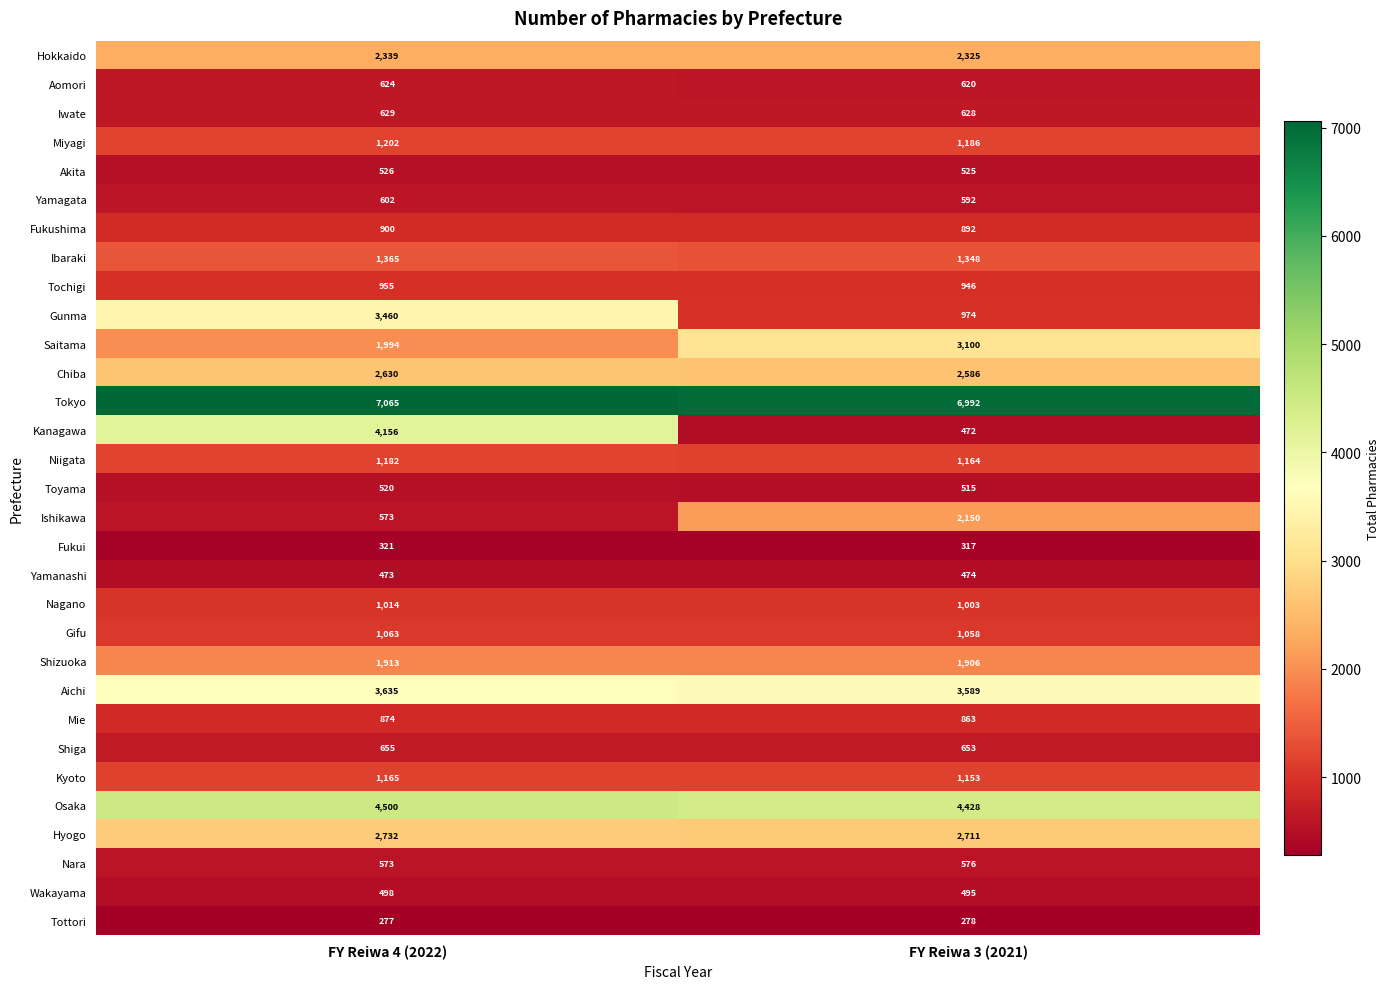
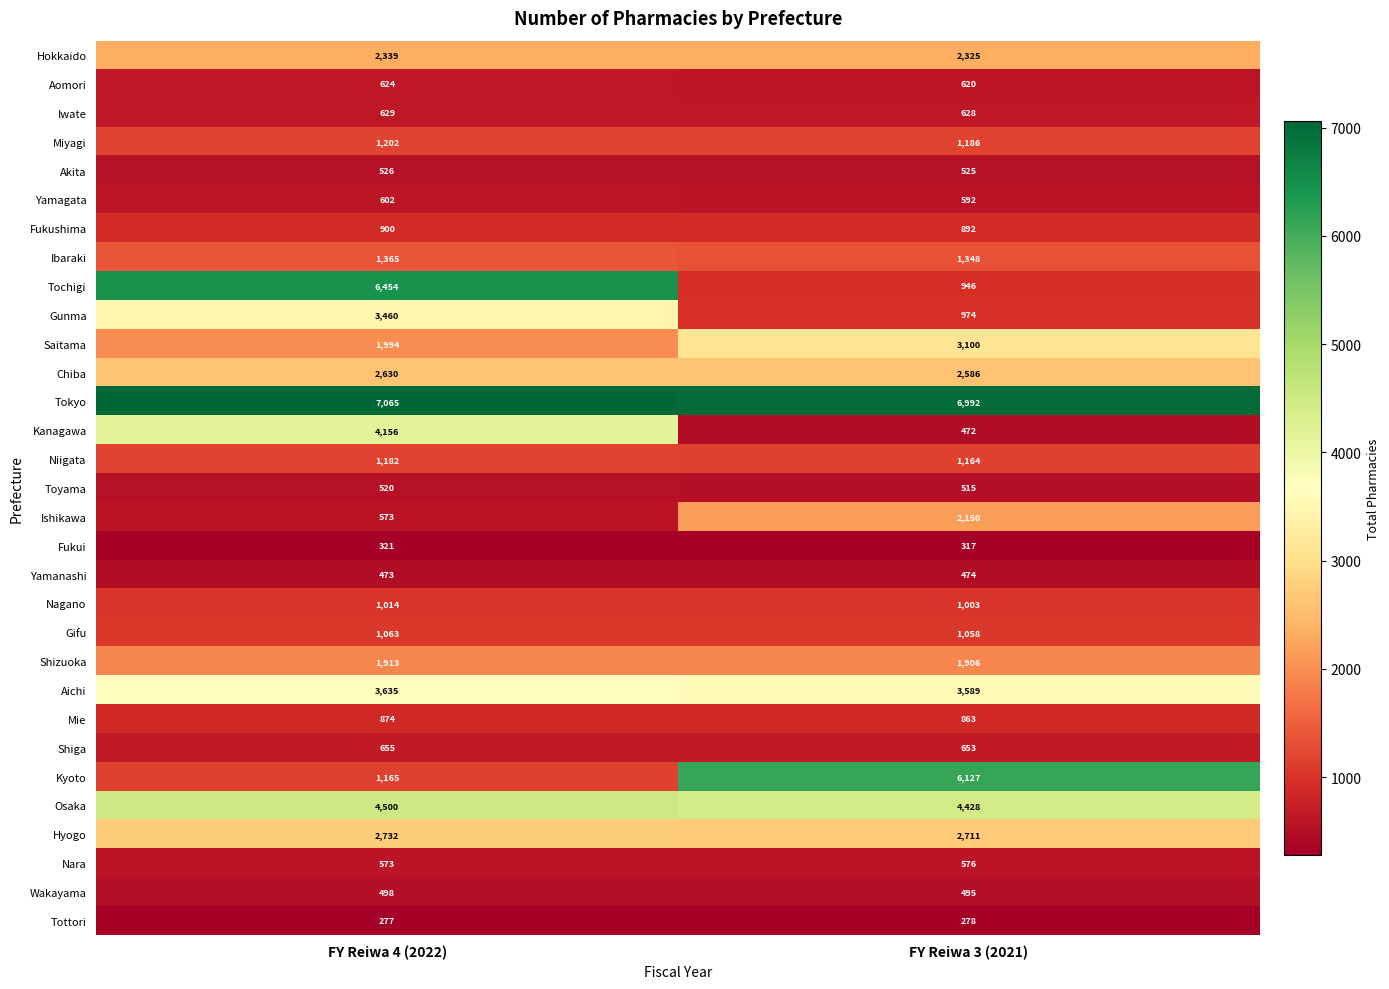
  {
    "Hokkaido": {
      "FY Reiwa 4 (2022)": "2,339",
      "FY Reiwa 3 (2021)": "2,325"
    },
    "Aomori": {
      "FY Reiwa 4 (2022)": "624",
      "FY Reiwa 3 (2021)": "620"
    },
    "Iwate": {
      "FY Reiwa 4 (2022)": "629",
      "FY Reiwa 3 (2021)": "628"
    },
    "Miyagi": {
      "FY Reiwa 4 (2022)": "1,202",
      "FY Reiwa 3 (2021)": "1,186"
    },
    "Akita": {
      "FY Reiwa 4 (2022)": "526",
      "FY Reiwa 3 (2021)": "525"
    },
    "Yamagata": {
      "FY Reiwa 4 (2022)": "602",
      "FY Reiwa 3 (2021)": "592"
    },
    "Fukushima": {
      "FY Reiwa 4 (2022)": "900",
      "FY Reiwa 3 (2021)": "892"
    },
    "Ibaraki": {
      "FY Reiwa 4 (2022)": "1,365",
      "FY Reiwa 3 (2021)": "1,348"
    },
    "Tochigi": {
-     "FY Reiwa 4 (2022)": "955",
+     "FY Reiwa 4 (2022)": "6,454",
      "FY Reiwa 3 (2021)": "946"
    },
    "Gunma": {
      "FY Reiwa 4 (2022)": "3,460",
      "FY Reiwa 3 (2021)": "974"
    },
    "Saitama": {
      "FY Reiwa 4 (2022)": "1,994",
      "FY Reiwa 3 (2021)": "3,100"
    },
    "Chiba": {
      "FY Reiwa 4 (2022)": "2,630",
      "FY Reiwa 3 (2021)": "2,586"
    },
    "Tokyo": {
      "FY Reiwa 4 (2022)": "7,065",
      "FY Reiwa 3 (2021)": "6,992"
    },
    "Kanagawa": {
      "FY Reiwa 4 (2022)": "4,156",
      "FY Reiwa 3 (2021)": "472"
    },
    "Niigata": {
      "FY Reiwa 4 (2022)": "1,182",
      "FY Reiwa 3 (2021)": "1,164"
    },
    "Toyama": {
      "FY Reiwa 4 (2022)": "520",
      "FY Reiwa 3 (2021)": "515"
    },
    "Ishikawa": {
      "FY Reiwa 4 (2022)": "573",
      "FY Reiwa 3 (2021)": "2,150"
    },
    "Fukui": {
      "FY Reiwa 4 (2022)": "321",
      "FY Reiwa 3 (2021)": "317"
    },
    "Yamanashi": {
      "FY Reiwa 4 (2022)": "473",
      "FY Reiwa 3 (2021)": "474"
    },
    "Nagano": {
      "FY Reiwa 4 (2022)": "1,014",
      "FY Reiwa 3 (2021)": "1,003"
    },
    "Gifu": {
      "FY Reiwa 4 (2022)": "1,063",
      "FY Reiwa 3 (2021)": "1,058"
    },
    "Shizuoka": {
      "FY Reiwa 4 (2022)": "1,913",
      "FY Reiwa 3 (2021)": "1,906"
    },
    "Aichi": {
      "FY Reiwa 4 (2022)": "3,635",
      "FY Reiwa 3 (2021)": "3,589"
    },
    "Mie": {
      "FY Reiwa 4 (2022)": "874",
      "FY Reiwa 3 (2021)": "863"
    },
    "Shiga": {
      "FY Reiwa 4 (2022)": "655",
      "FY Reiwa 3 (2021)": "653"
    },
    "Kyoto": {
      "FY Reiwa 4 (2022)": "1,165",
-     "FY Reiwa 3 (2021)": "1,153"
+     "FY Reiwa 3 (2021)": "6,127"
    },
    "Osaka": {
      "FY Reiwa 4 (2022)": "4,500",
      "FY Reiwa 3 (2021)": "4,428"
    },
    "Hyogo": {
      "FY Reiwa 4 (2022)": "2,732",
      "FY Reiwa 3 (2021)": "2,711"
    },
    "Nara": {
      "FY Reiwa 4 (2022)": "573",
      "FY Reiwa 3 (2021)": "576"
    },
    "Wakayama": {
      "FY Reiwa 4 (2022)": "498",
      "FY Reiwa 3 (2021)": "495"
    },
    "Tottori": {
      "FY Reiwa 4 (2022)": "277",
      "FY Reiwa 3 (2021)": "278"
    }
  }
